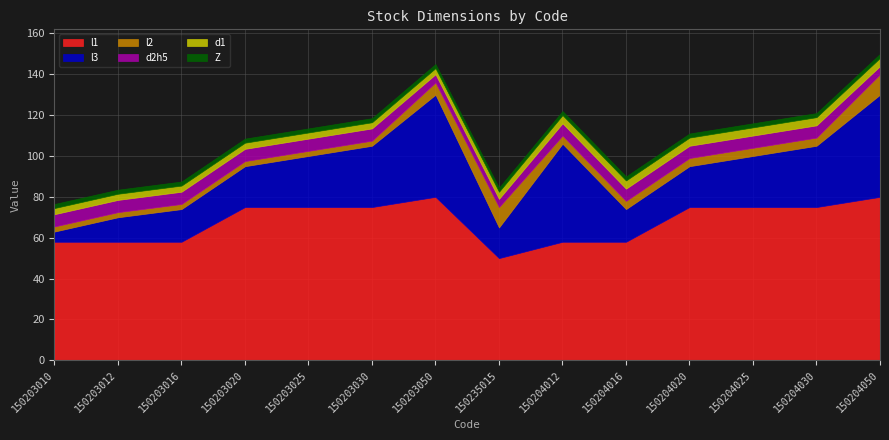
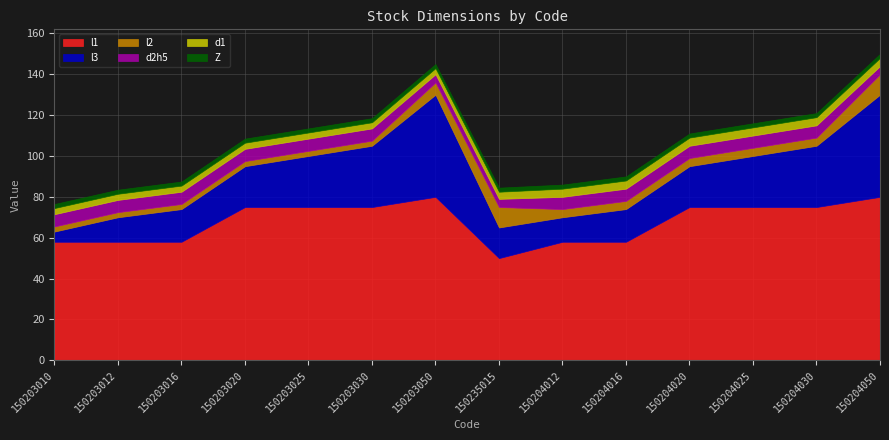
  {
    "l1": {
      "150203010": 58,
      "150203012": 58,
      "150203016": 58,
      "150203020": 75,
      "150203025": 75,
      "150203030": 75,
      "150203050": 80,
      "150235015": 50,
      "150204012": 58,
      "150204016": 58,
      "150204020": 75,
      "150204025": 75,
      "150204030": 75,
      "150204050": 80
    },
    "l3": {
      "150203010": 5,
      "150203012": 12,
      "150203016": 16,
      "150203020": 20,
      "150203025": 25,
      "150203030": 30,
      "150203050": 50,
      "150235015": 15,
-     "150204012": 48,
+     "150204012": 12,
      "150204016": 16,
      "150204020": 20,
      "150204025": 25,
      "150204030": 30,
      "150204050": 50
    },
    "l2": {
      "150203010": 3,
      "150203012": 3,
      "150203016": 3,
      "150203020": 3,
      "150203025": 3,
      "150203030": 3,
      "150203050": 6,
      "150235015": 10,
      "150204012": 4,
      "150204016": 4,
      "150204020": 4,
      "150204025": 4,
      "150204030": 4,
      "150204050": 10
    },
    "d2h5": {
      "150203010": 6,
      "150203012": 6,
      "150203016": 6,
      "150203020": 6,
      "150203025": 6,
      "150203030": 6,
      "150203050": 4,
      "150235015": 4,
      "150204012": 6,
      "150204016": 6,
      "150204020": 6,
      "150204025": 6,
      "150204030": 6,
      "150204050": 4
    },
    "d1": {
      "150203010": 3,
      "150203012": 3,
      "150203016": 3,
      "150203020": 3,
      "150203025": 3,
      "150203030": 3,
      "150203050": 3,
      "150235015": 4,
      "150204012": 4,
      "150204016": 4,
      "150204020": 4,
      "150204025": 4,
      "150204030": 4,
      "150204050": 4
    },
    "Z": {
      "150203010": 2,
      "150203012": 2,
      "150203016": 2,
      "150203020": 2,
      "150203025": 2,
      "150203030": 2,
      "150203050": 2,
      "150235015": 2,
      "150204012": 2,
      "150204016": 2,
      "150204020": 2,
      "150204025": 2,
      "150204030": 2,
      "150204050": 2
    }
  }
